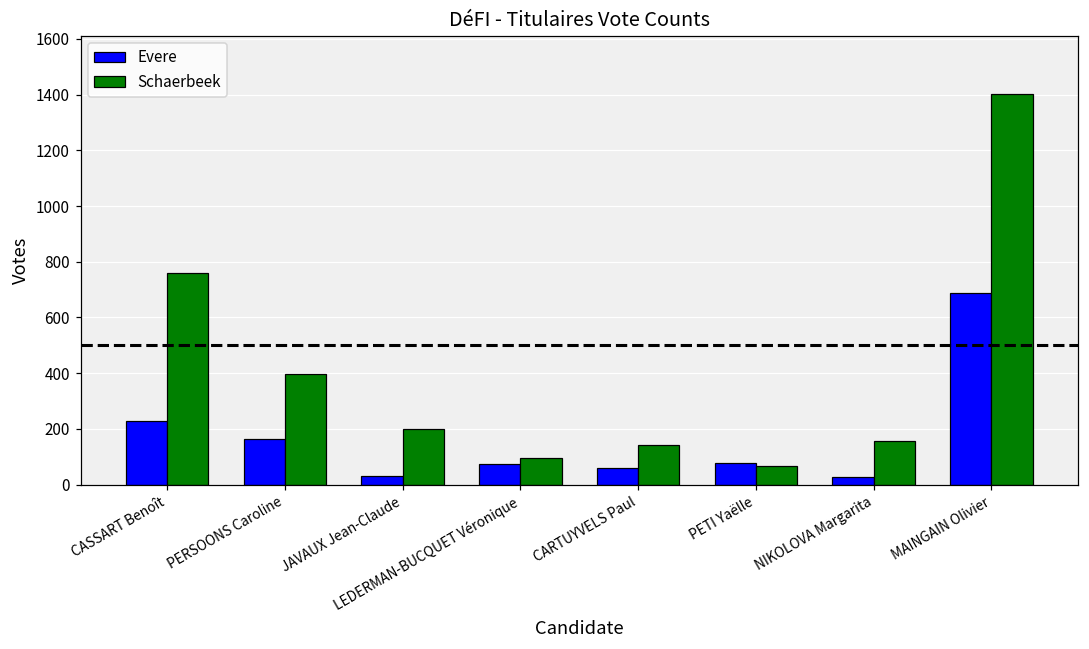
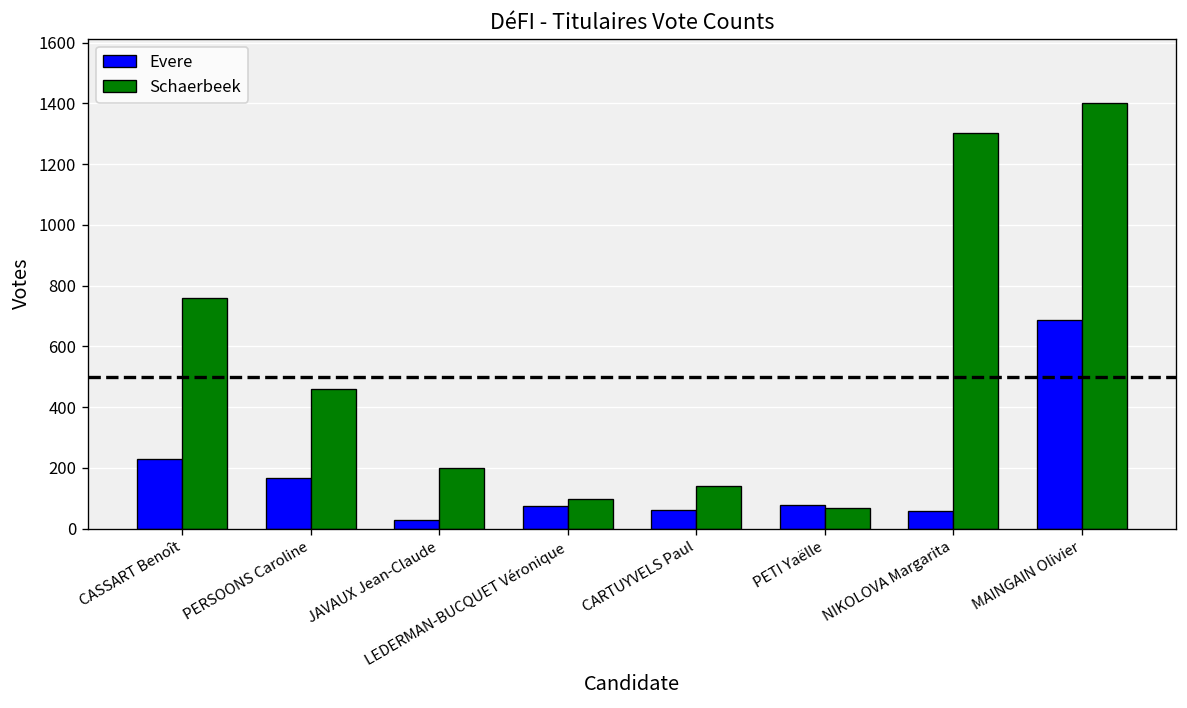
  {
    "Evere": {
      "CASSART Benoît": 230,
      "PERSOONS Caroline": 170,
      "JAVAUX Jean-Claude": 30,
      "LEDERMAN-BUCQUET Véronique": 80,
      "CARTUYVELS Paul": 60,
      "PETI Yaëlle": 80,
-     "NIKOLOVA Margarita": 30,
+     "NIKOLOVA Margarita": 60,
      "MAINGAIN Olivier": 690
    },
    "Schaerbeek": {
      "CASSART Benoît": 760,
-     "PERSOONS Caroline": 400,
+     "PERSOONS Caroline": 460,
      "JAVAUX Jean-Claude": 200,
      "LEDERMAN-BUCQUET Véronique": 100,
      "CARTUYVELS Paul": 140,
      "PETI Yaëlle": 70,
-     "NIKOLOVA Margarita": 160,
+     "NIKOLOVA Margarita": 1300,
      "MAINGAIN Olivier": 1400
    }
  }
